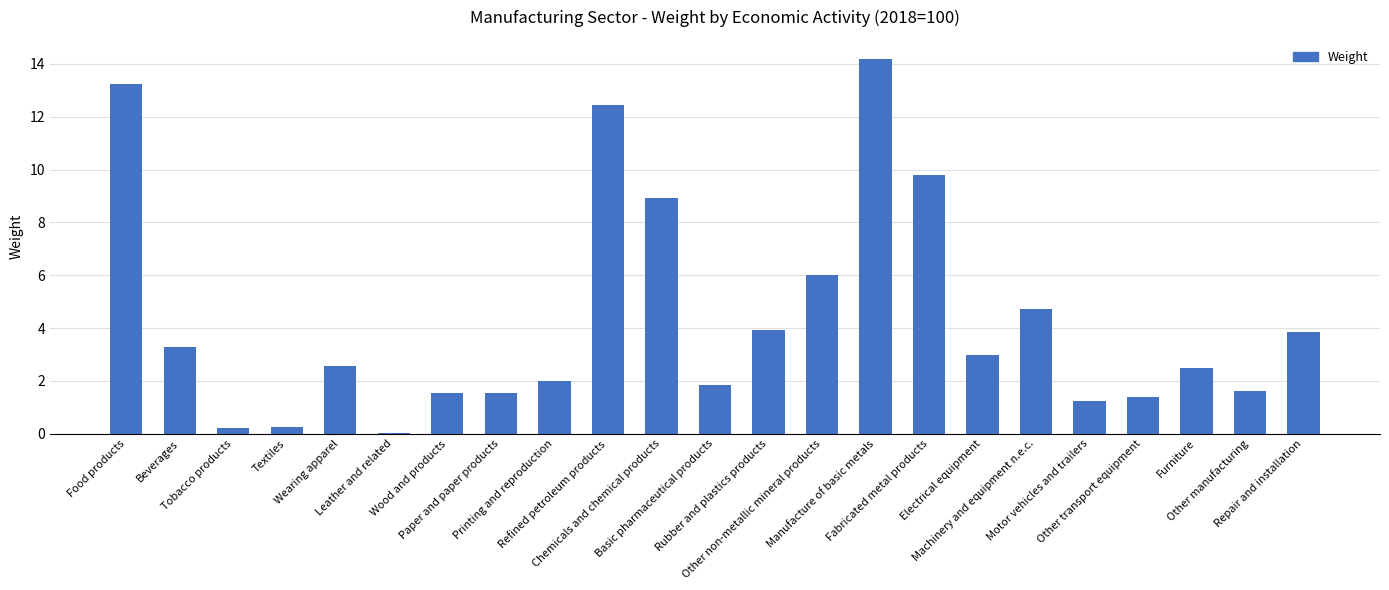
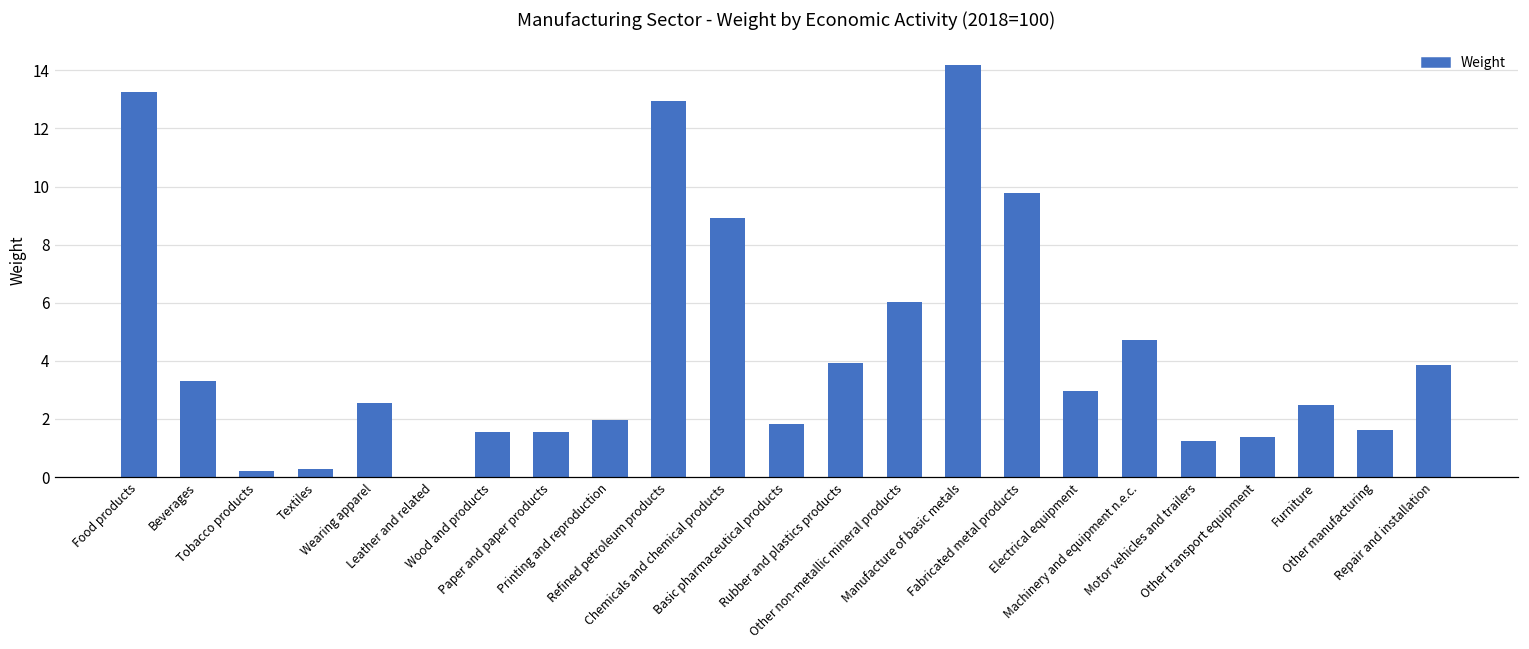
  {
    "Food products": 13.2,
    "Beverages": 3.3,
    "Tobacco products": 0.2,
    "Textiles": 0.3,
    "Wearing apparel": 2.6,
    "Wood and products": 1.6,
    "Paper and paper products": 1.6,
    "Printing and reproduction": 2.0,
-   "Refined petroleum products": 12.4,
+   "Refined petroleum products": 13.0,
    "Chemicals and chemical products": 8.9,
    "Basic pharmaceutical products": 1.8,
    "Rubber and plastics products": 3.9,
    "Other non-metallic mineral products": 6.0,
    "Manufacture of basic metals": 14.2,
    "Fabricated metal products": 9.8,
    "Electrical equipment": 3.0,
    "Machinery and equipment n.e.c.": 4.7,
    "Motor vehicles and trailers": 1.2,
    "Other transport equipment": 1.4,
    "Furniture": 2.5,
    "Other manufacturing": 1.6,
    "Repair and installation": 3.9
  }
